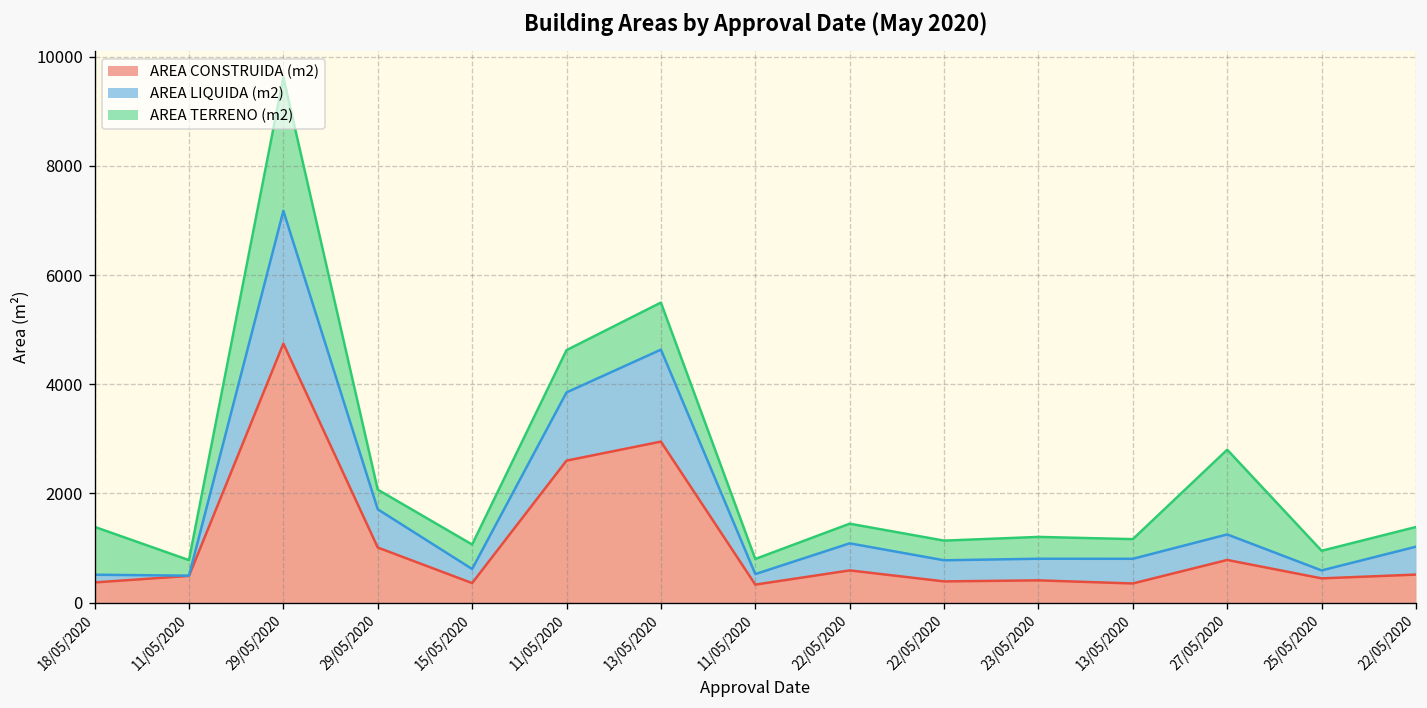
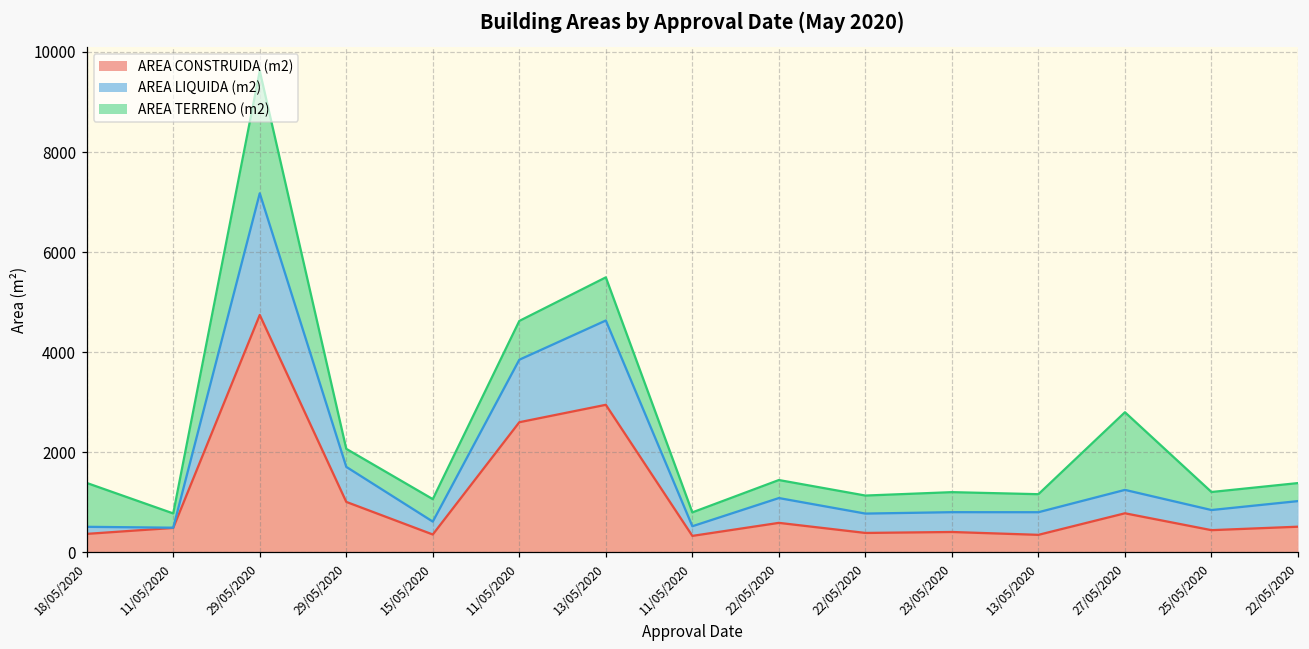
  {
    "AREA CONSTRUIDA (m2)": {
      "18/05/2020": 400,
      "15/05/2020": 400,
      "23/05/2020": 400,
      "27/05/2020": 800,
      "25/05/2020": 400
    },
    "AREA LIQUIDA (m2)": {
      "18/05/2020": 100,
      "15/05/2020": 300,
      "23/05/2020": 400,
      "27/05/2020": 500,
-     "25/05/2020": 100
+     "25/05/2020": 400
    },
    "AREA TERRENO (m2)": {
      "18/05/2020": 900,
      "15/05/2020": 400,
      "23/05/2020": 400,
      "27/05/2020": 1600,
      "25/05/2020": 400
    }
  }
